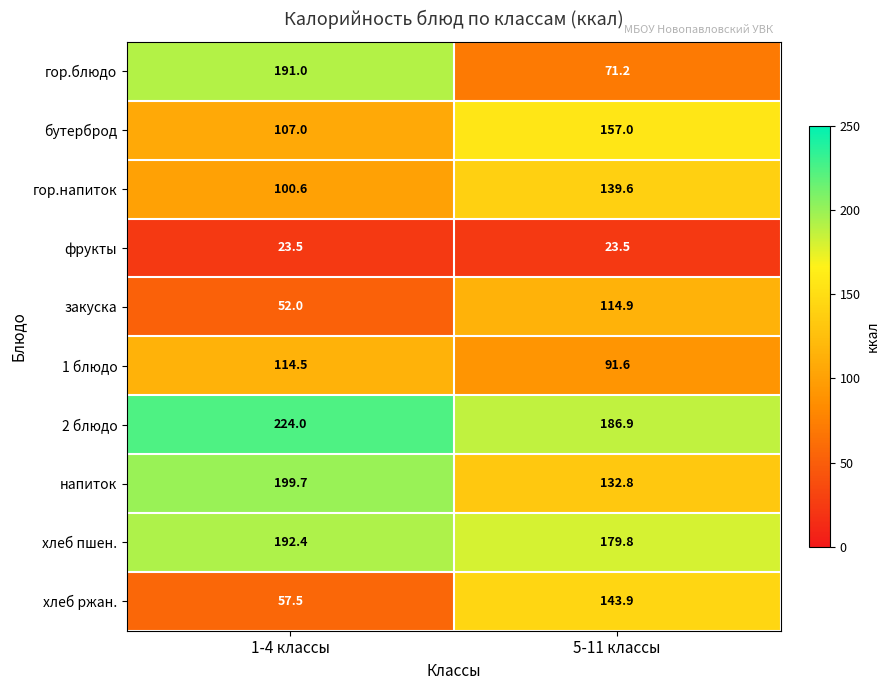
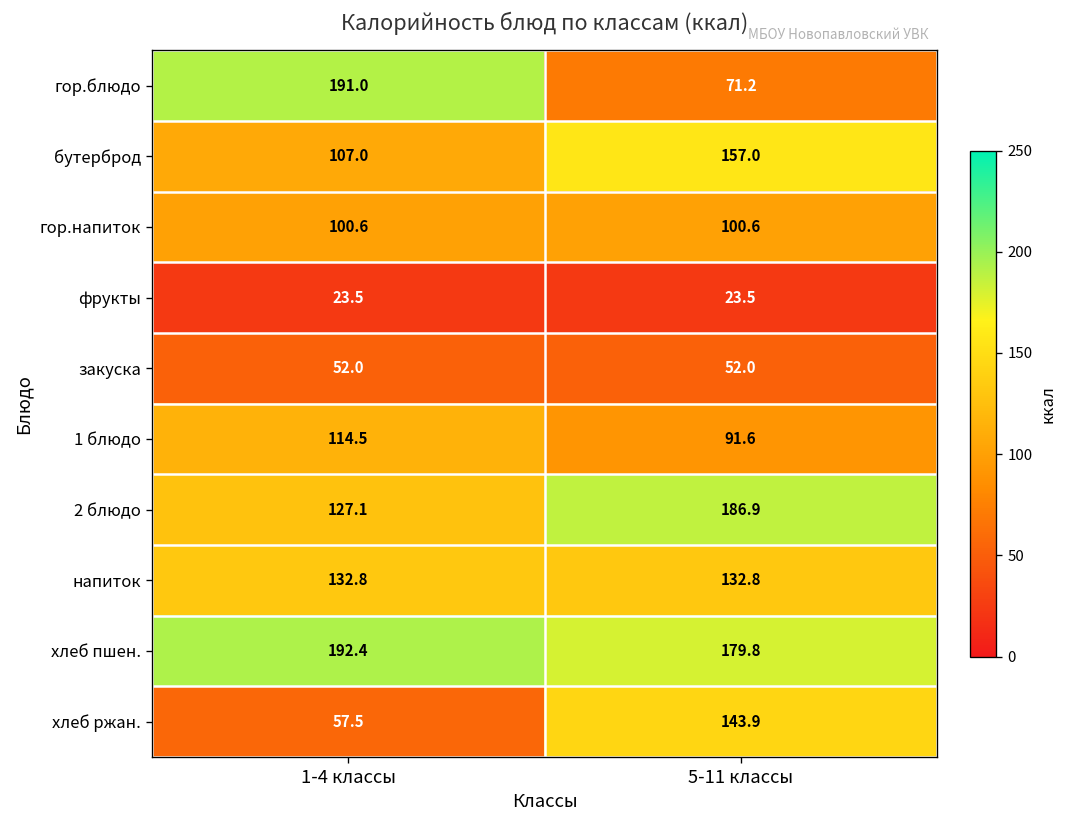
  {
    "гор.блюдо": {
      "1-4 классы": 191.0,
      "5-11 классы": 71.2
    },
    "бутерброд": {
      "1-4 классы": 107.0,
      "5-11 классы": 157.0
    },
    "гор.напиток": {
      "1-4 классы": 100.6,
-     "5-11 классы": 139.6
+     "5-11 классы": 100.6
    },
    "фрукты": {
      "1-4 классы": 23.5,
      "5-11 классы": 23.5
    },
    "закуска": {
      "1-4 классы": 52.0,
-     "5-11 классы": 114.9
+     "5-11 классы": 52.0
    },
    "1 блюдо": {
      "1-4 классы": 114.5,
      "5-11 классы": 91.6
    },
    "2 блюдо": {
-     "1-4 классы": 224.0,
+     "1-4 классы": 127.1,
      "5-11 классы": 186.9
    },
    "напиток": {
-     "1-4 классы": 199.7,
+     "1-4 классы": 132.8,
      "5-11 классы": 132.8
    },
    "хлеб пшен.": {
      "1-4 классы": 192.4,
      "5-11 классы": 179.8
    },
    "хлеб ржан.": {
      "1-4 классы": 57.5,
      "5-11 классы": 143.9
    }
  }
